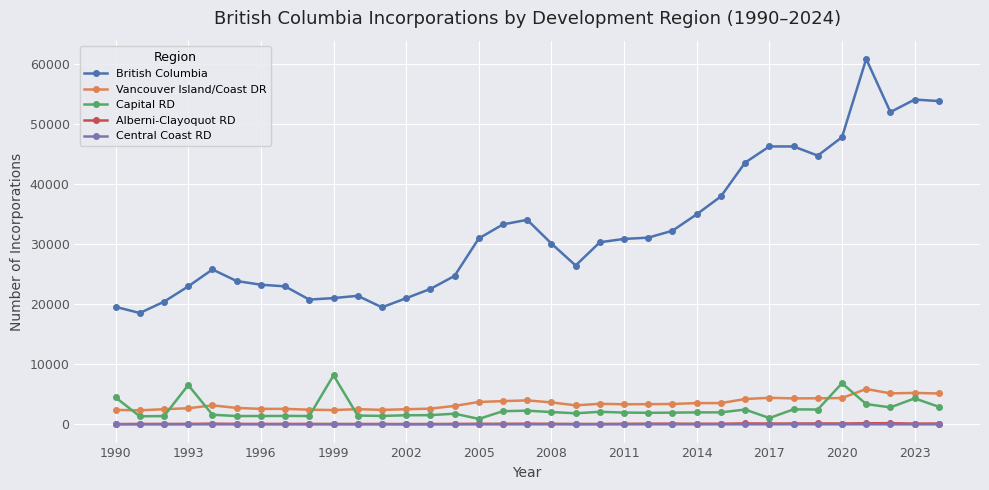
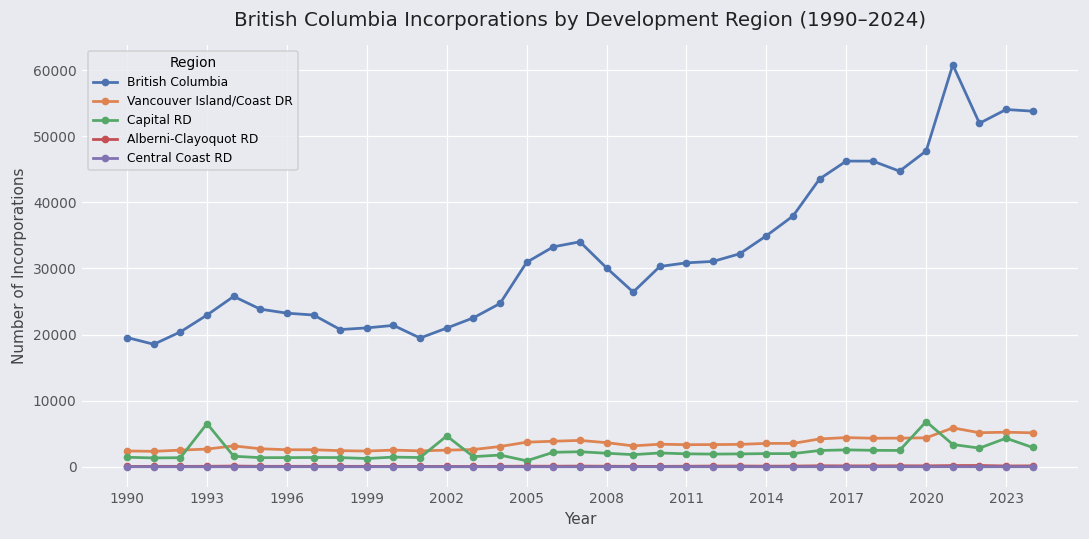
  {
    "Capital RD": {
-     "1990": 4000,
+     "1990": 1000,
      "1993": 7000,
      "1996": 1000,
-     "1999": 8000,
-     "2002": 2000,
+     "1999": 1000,
+     "2002": 5000,
      "2005": 1000,
      "2008": 2000,
      "2011": 2000,
      "2014": 2000,
-     "2017": 1000,
+     "2017": 3000,
      "2020": 7000,
      "2023": 4000
    }
  }
